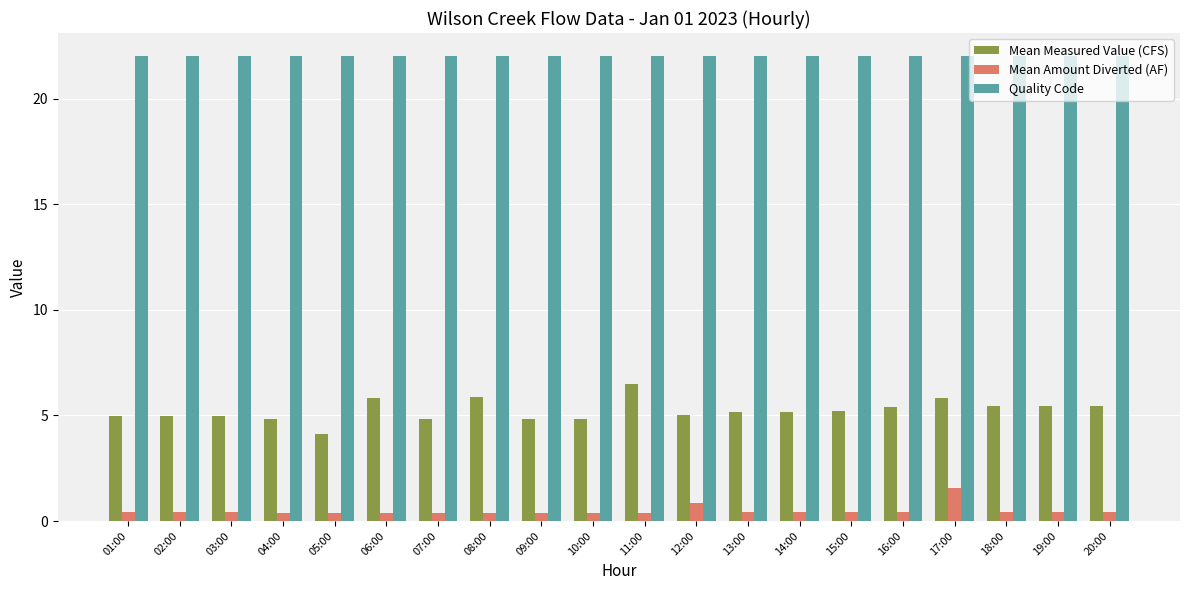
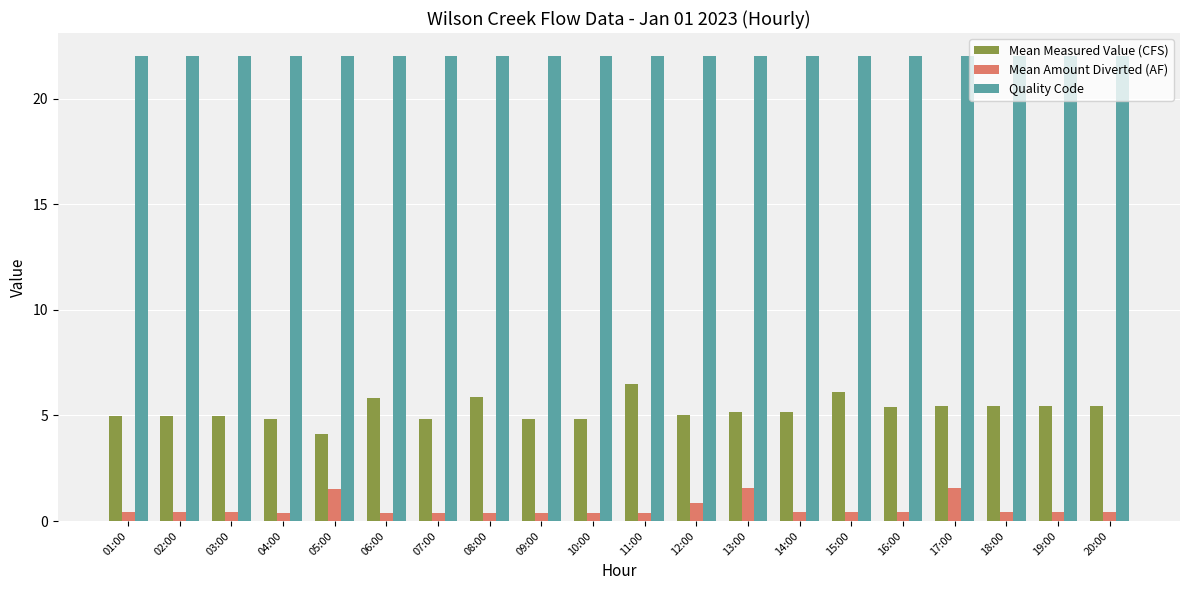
  {
    "Mean Measured Value (CFS)": {
      "01:00": 5.0,
      "02:00": 5.0,
      "03:00": 5.0,
      "04:00": 4.9,
      "05:00": 4.1,
      "06:00": 5.8,
      "07:00": 4.9,
      "08:00": 5.9,
      "09:00": 4.9,
      "10:00": 4.9,
      "11:00": 6.5,
      "12:00": 5.0,
      "13:00": 5.1,
      "14:00": 5.1,
-     "15:00": 5.2,
+     "15:00": 6.1,
      "16:00": 5.4,
-     "17:00": 5.8,
+     "17:00": 5.4,
      "18:00": 5.4,
      "19:00": 5.4,
      "20:00": 5.4
    },
    "Mean Amount Diverted (AF)": {
      "01:00": 0.4,
      "02:00": 0.4,
      "03:00": 0.4,
      "04:00": 0.4,
-     "05:00": 0.4,
+     "05:00": 1.5,
      "06:00": 0.4,
      "07:00": 0.4,
      "08:00": 0.4,
      "09:00": 0.4,
      "10:00": 0.4,
      "11:00": 0.4,
      "12:00": 0.9,
-     "13:00": 0.4,
+     "13:00": 1.6,
      "14:00": 0.4,
      "15:00": 0.4,
      "16:00": 0.5,
      "17:00": 1.5,
      "18:00": 0.5,
      "19:00": 0.5,
      "20:00": 0.5
    },
    "Quality Code": {
      "01:00": 22.0,
      "02:00": 22.0,
      "03:00": 22.0,
      "04:00": 22.0,
      "05:00": 22.0,
      "06:00": 22.0,
      "07:00": 22.0,
      "08:00": 22.0,
      "09:00": 22.0,
      "10:00": 22.0,
      "11:00": 22.0,
      "12:00": 22.0,
      "13:00": 22.0,
      "14:00": 22.0,
      "15:00": 22.0,
      "16:00": 22.0,
      "17:00": 22.0
    }
  }
